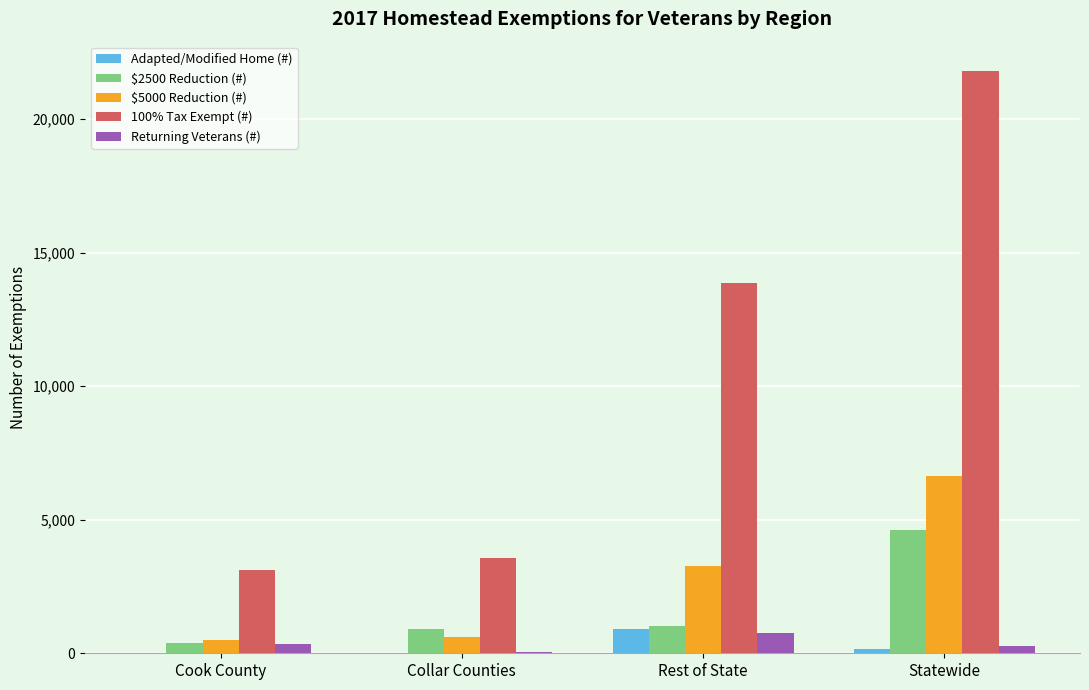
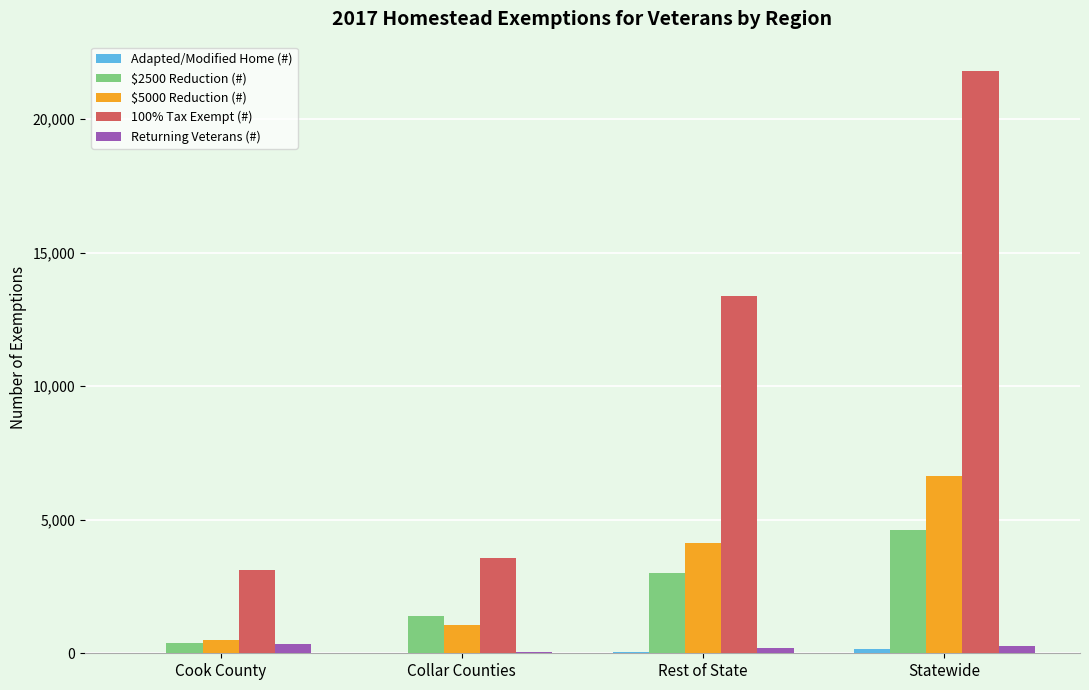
  {
    "Adapted/Modified Home (#)": {
      "Cook County": "0",
-     "Rest of State": "900",
+     "Rest of State": "100",
      "Statewide": "200"
    },
    "$2500 Reduction (#)": {
      "Cook County": "400",
-     "Collar Counties": "900",
-     "Rest of State": "1,000",
+     "Collar Counties": "1,400",
+     "Rest of State": "3,000",
      "Statewide": "4,600"
    },
    "$5000 Reduction (#)": {
      "Cook County": "500",
-     "Collar Counties": "600",
-     "Rest of State": "3,300",
+     "Collar Counties": "1,100",
+     "Rest of State": "4,100",
      "Statewide": "6,600"
    },
    "100% Tax Exempt (#)": {
      "Cook County": "3,100",
      "Collar Counties": "3,600",
-     "Rest of State": "13,900",
+     "Rest of State": "13,400",
      "Statewide": "21,800"
    },
    "Returning Veterans (#)": {
      "Cook County": "300",
-     "Rest of State": "800",
+     "Rest of State": "200",
      "Statewide": "300"
    }
  }
